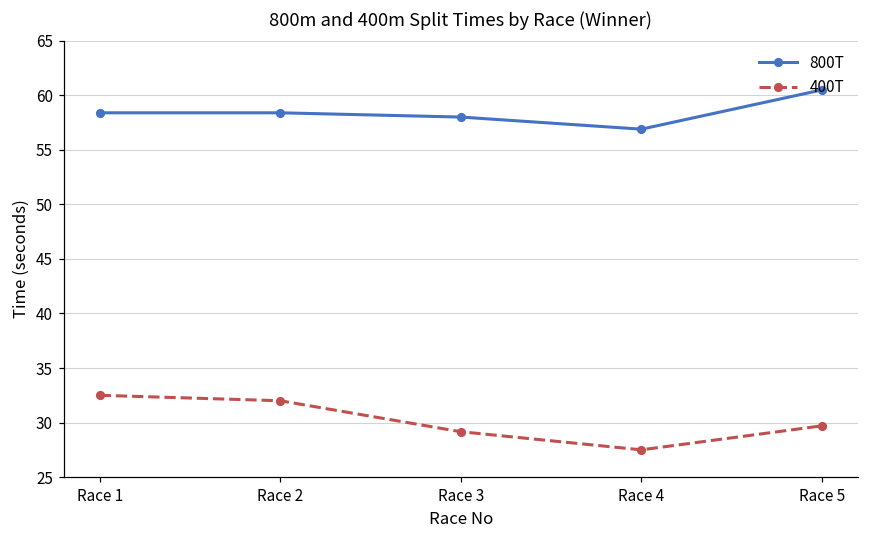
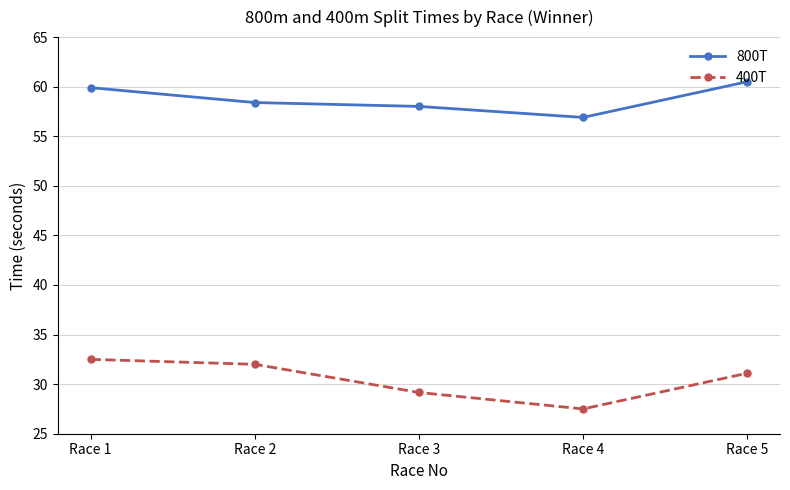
  {
    "800T": {
-     "Race 1": 58,
+     "Race 1": 60,
      "Race 2": 58,
      "Race 3": 58,
      "Race 4": 57,
      "Race 5": 61
    },
    "400T": {
      "Race 1": 33,
      "Race 2": 32,
      "Race 3": 29,
      "Race 4": 28,
-     "Race 5": 30
+     "Race 5": 31
    }
  }
